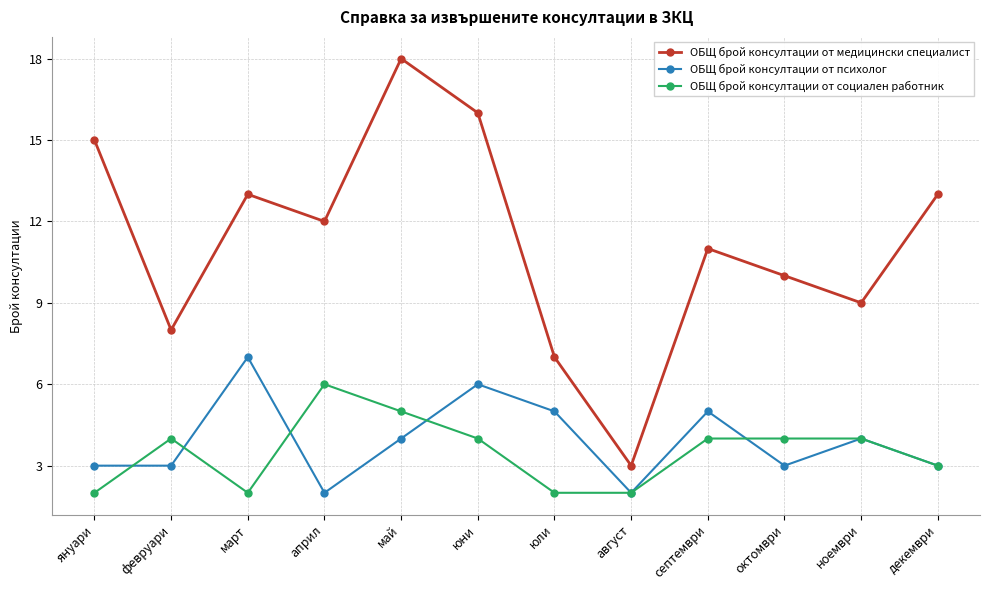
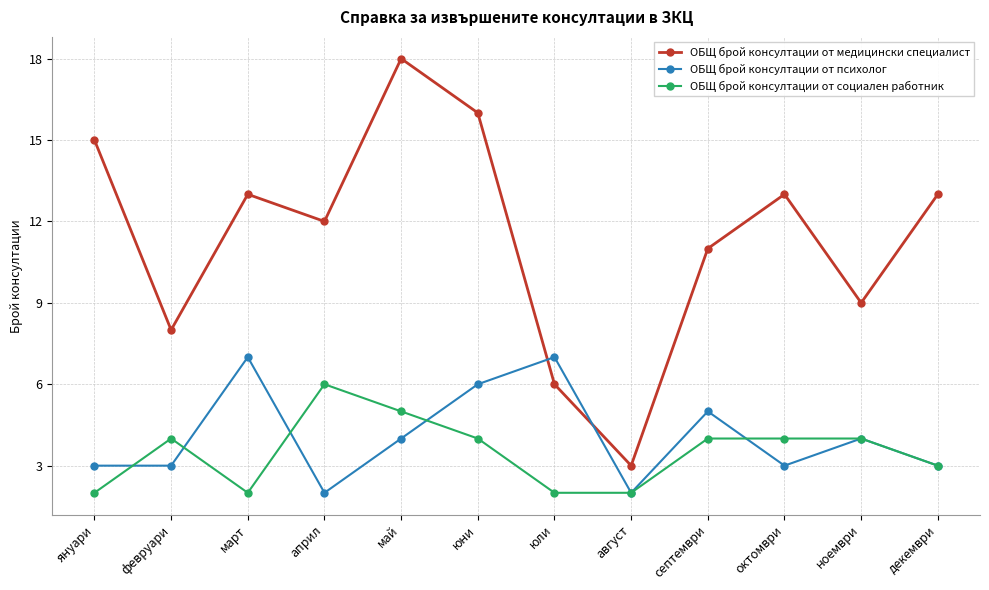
  {
    "ОБЩ брой консултации от медицински специалист": {
      "януари": 15,
      "февруари": 8,
      "март": 13,
      "април": 12,
      "май": 18,
      "юни": 16,
-     "юли": 7,
+     "юли": 6,
      "август": 3,
      "септември": 11,
-     "октомври": 10,
+     "октомври": 13,
      "ноември": 9,
      "декември": 13
    },
    "ОБЩ брой консултации от психолог": {
      "януари": 3,
      "февруари": 3,
      "март": 7,
      "април": 2,
      "май": 4,
      "юни": 6,
-     "юли": 5,
+     "юли": 7,
      "септември": 5,
      "октомври": 3
    },
    "ОБЩ брой консултации от социален работник": {
      "януари": 2,
      "февруари": 4,
      "март": 2,
      "април": 6,
      "май": 5,
      "юни": 4,
      "юли": 2,
      "септември": 4,
      "октомври": 4
    }
  }
